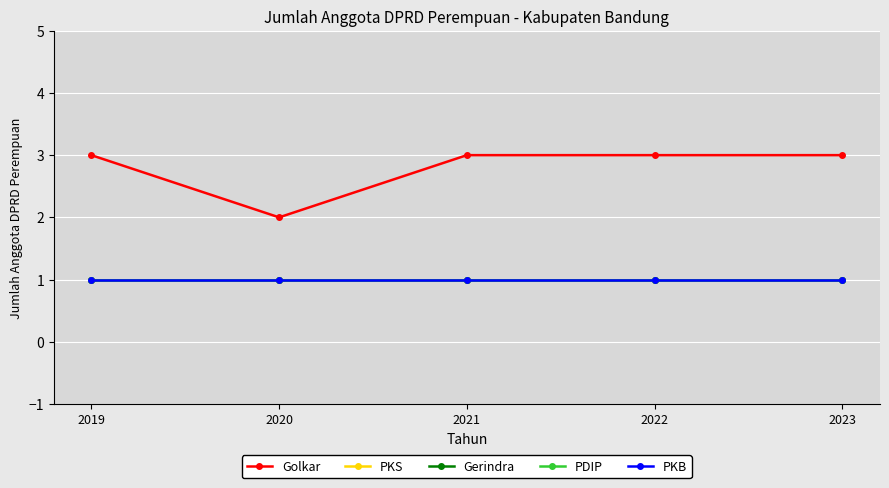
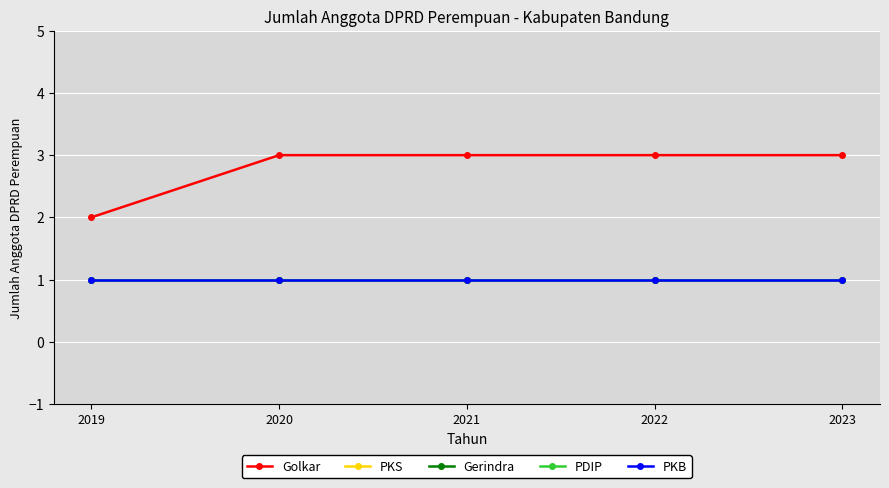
  {
    "Golkar": {
-     "2019": 3,
-     "2020": 2,
+     "2019": 2,
+     "2020": 3,
      "2021": 3,
      "2022": 3,
      "2023": 3
    },
    "PKB": {
      "2019": 1,
      "2020": 1,
      "2021": 1,
      "2022": 1,
      "2023": 1
    }
  }
